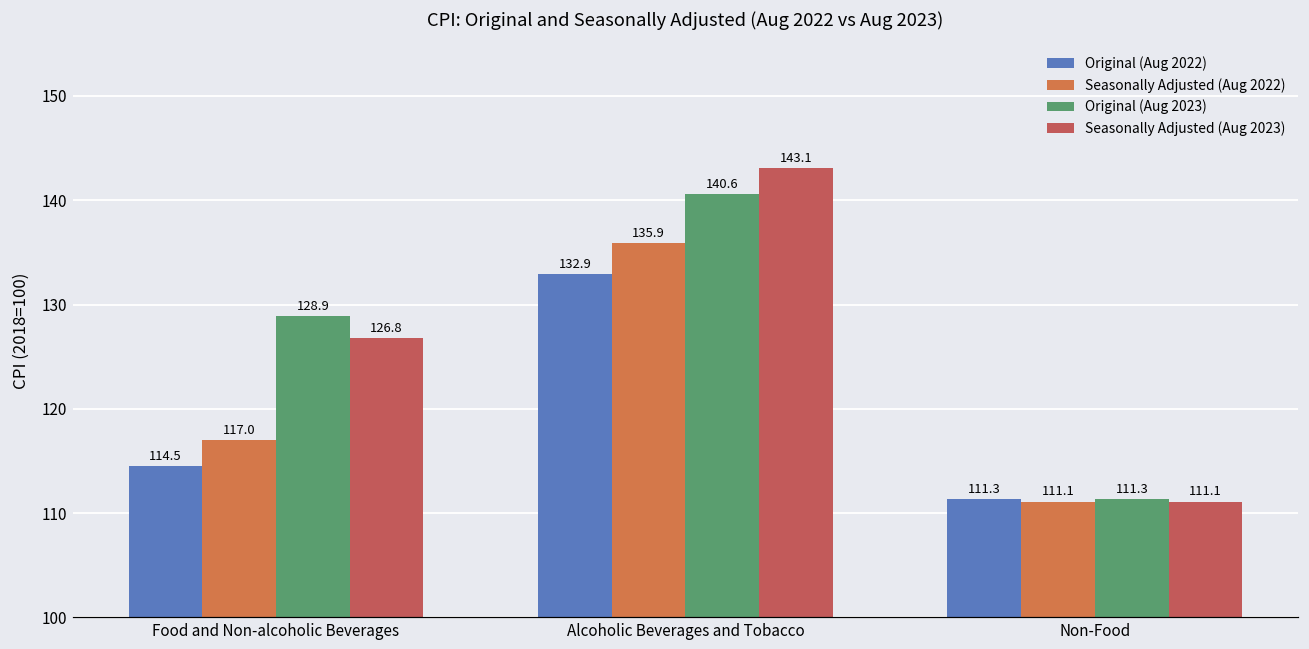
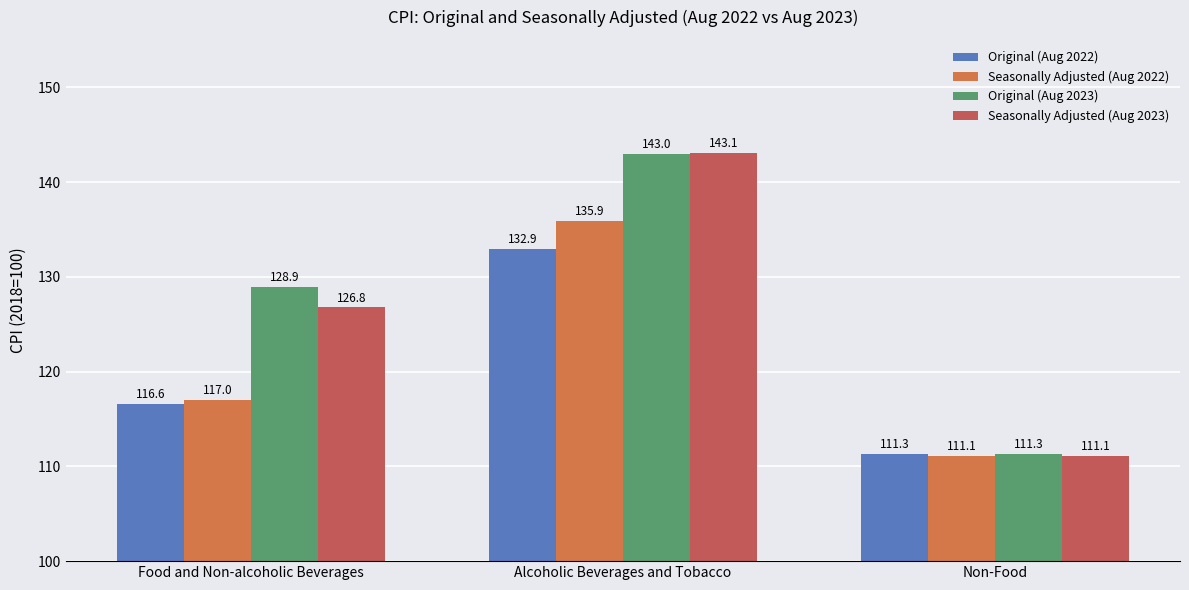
  {
    "Original (Aug 2022)": {
-     "Food and Non-alcoholic Beverages": 114.5,
+     "Food and Non-alcoholic Beverages": 116.6,
      "Alcoholic Beverages and Tobacco": 132.9,
      "Non-Food": 111.3
    },
    "Original (Aug 2023)": {
      "Food and Non-alcoholic Beverages": 128.9,
-     "Alcoholic Beverages and Tobacco": 140.6,
+     "Alcoholic Beverages and Tobacco": 143.0,
      "Non-Food": 111.3
    }
  }
